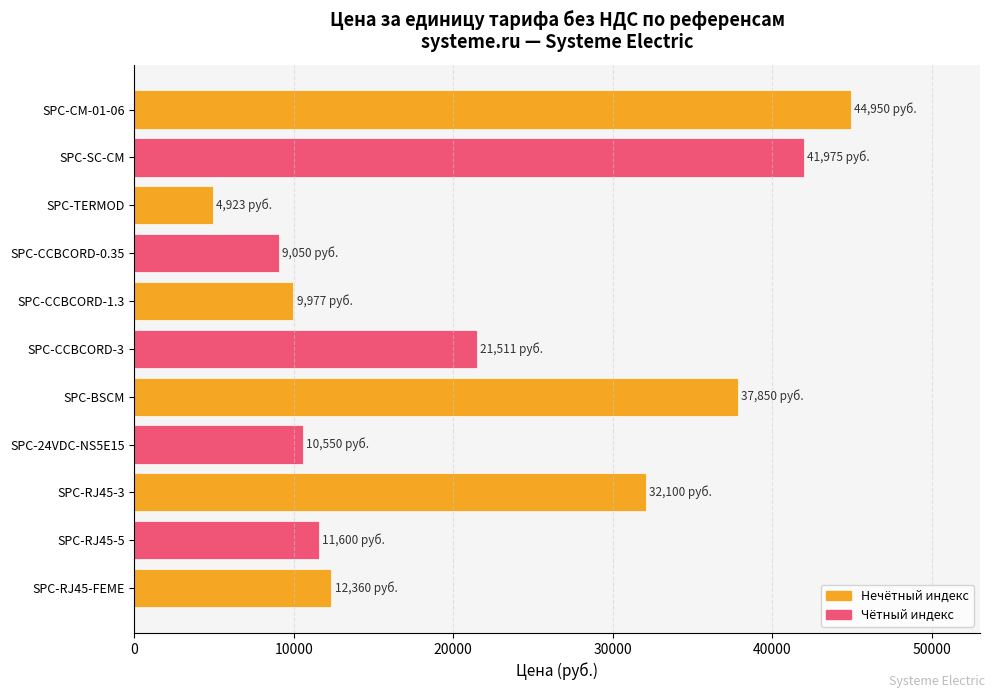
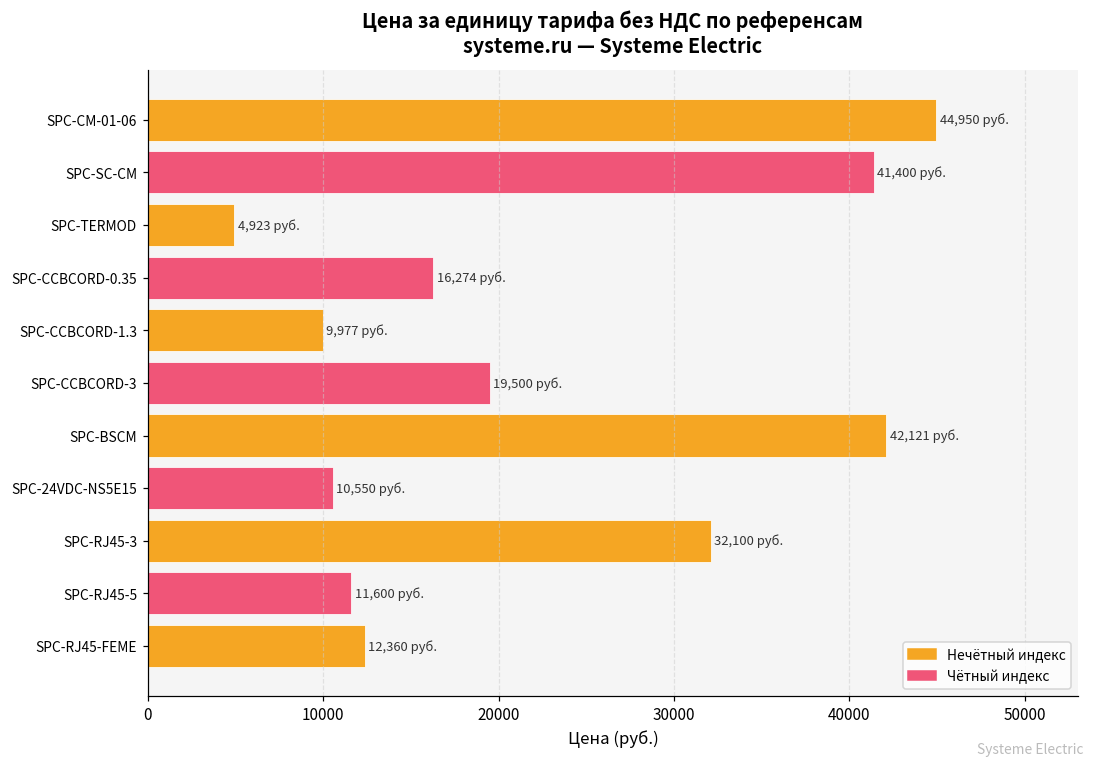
  {
    "SPC-CM-01-06": "44,950",
-   "SPC-SC-CM": "41,975",
+   "SPC-SC-CM": "41,400",
    "SPC-TERMOD": "4,923",
-   "SPC-CCBCORD-0.35": "9,050",
+   "SPC-CCBCORD-0.35": "16,274",
    "SPC-CCBCORD-1.3": "9,977",
-   "SPC-CCBCORD-3": "21,511",
-   "SPC-BSCM": "37,850",
+   "SPC-CCBCORD-3": "19,500",
+   "SPC-BSCM": "42,121",
    "SPC-24VDC-NS5E15": "10,550",
    "SPC-RJ45-3": "32,100",
    "SPC-RJ45-5": "11,600",
    "SPC-RJ45-FEME": "12,360"
  }
